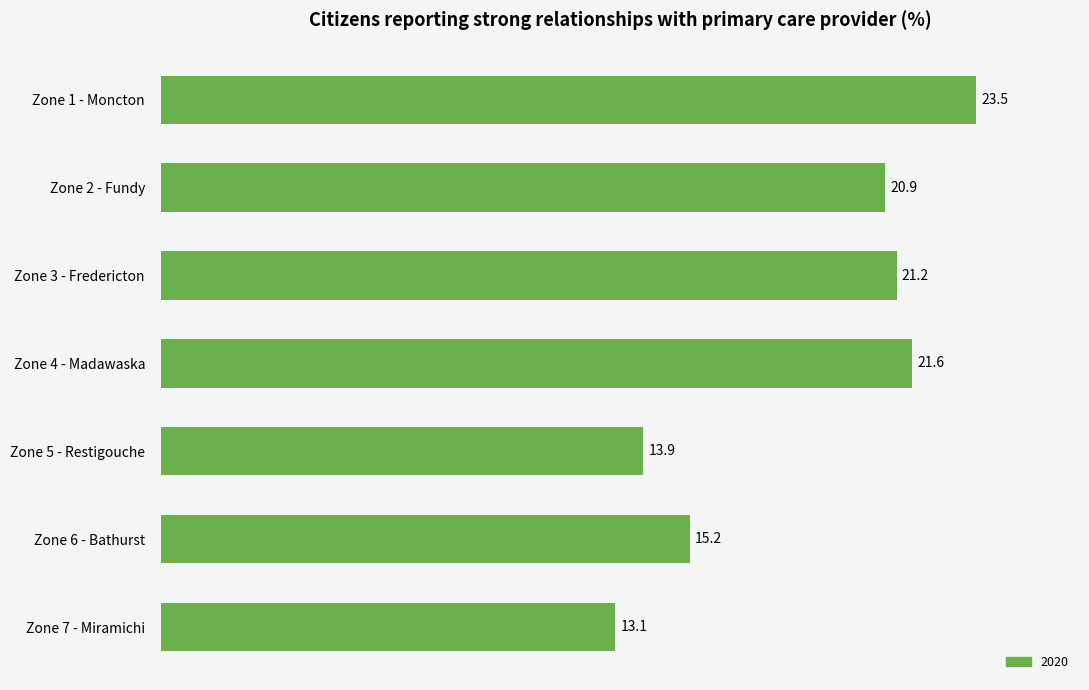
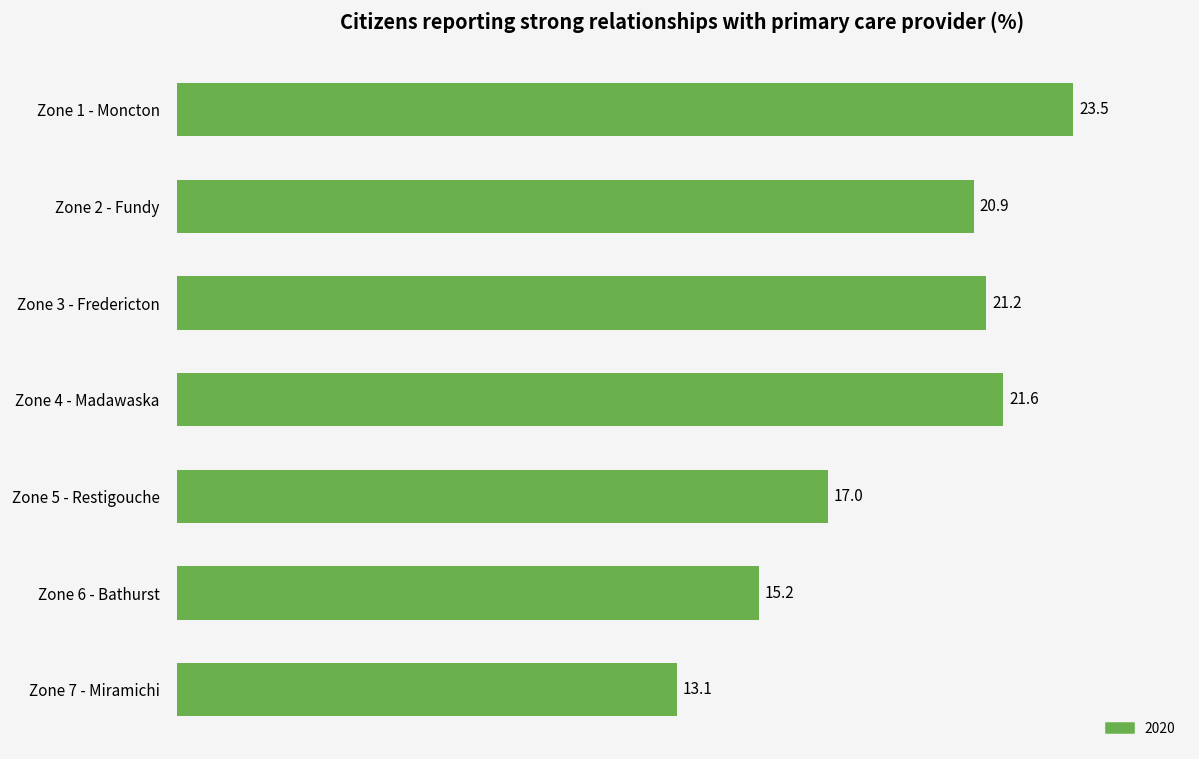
  {
    "Zone 1 - Moncton": 23.5,
    "Zone 2 - Fundy": 20.9,
    "Zone 3 - Fredericton": 21.2,
    "Zone 4 - Madawaska": 21.6,
-   "Zone 5 - Restigouche": 13.9,
+   "Zone 5 - Restigouche": 17.0,
    "Zone 6 - Bathurst": 15.2,
    "Zone 7 - Miramichi": 13.1
  }
